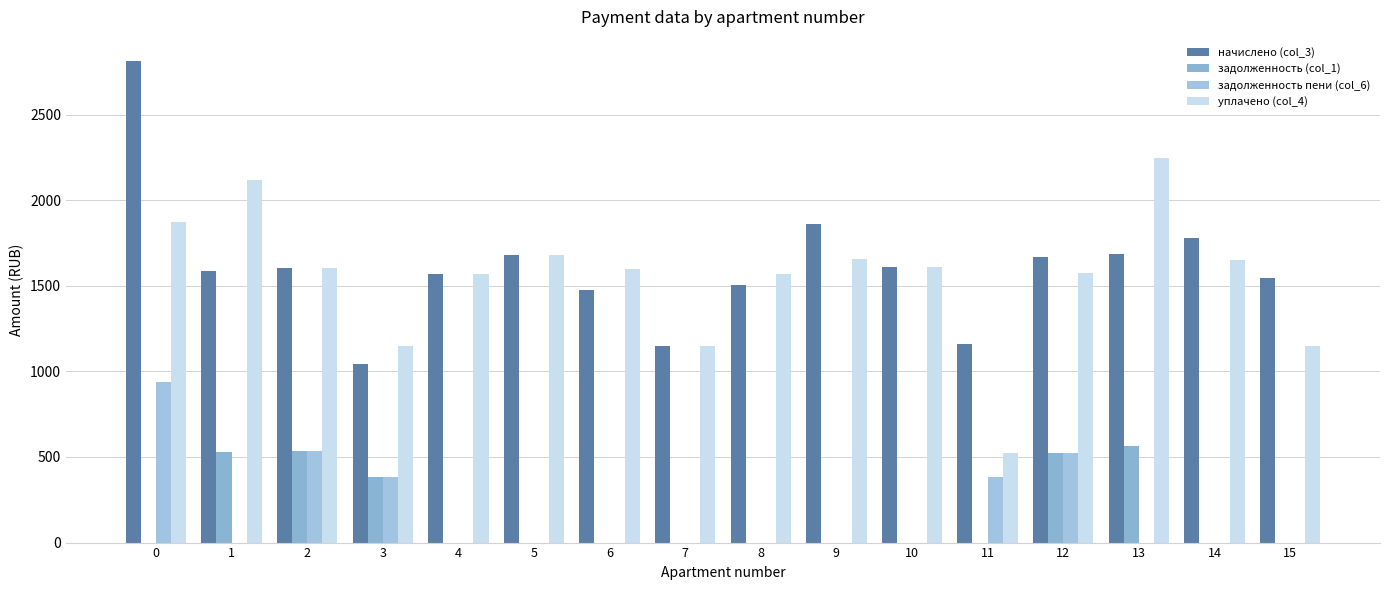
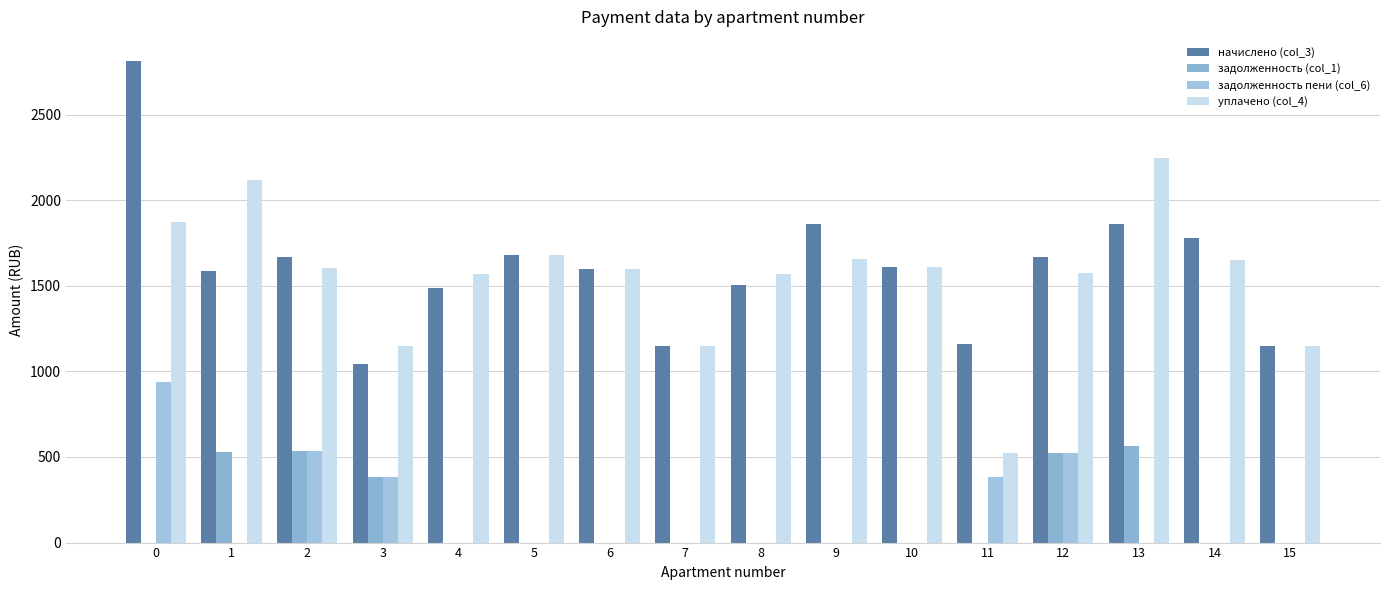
  {
    "начислено (col_3)": {
      "0": 2810,
      "1": 1590,
-     "2": 1600,
+     "2": 1670,
      "3": 1050,
-     "4": 1570,
+     "4": 1490,
      "5": 1680,
-     "6": 1480,
+     "6": 1600,
      "7": 1150,
      "8": 1500,
      "9": 1860,
      "10": 1610,
      "11": 1160,
      "12": 1670,
-     "13": 1680,
+     "13": 1860,
      "14": 1780,
-     "15": 1550
+     "15": 1150
    }
  }
